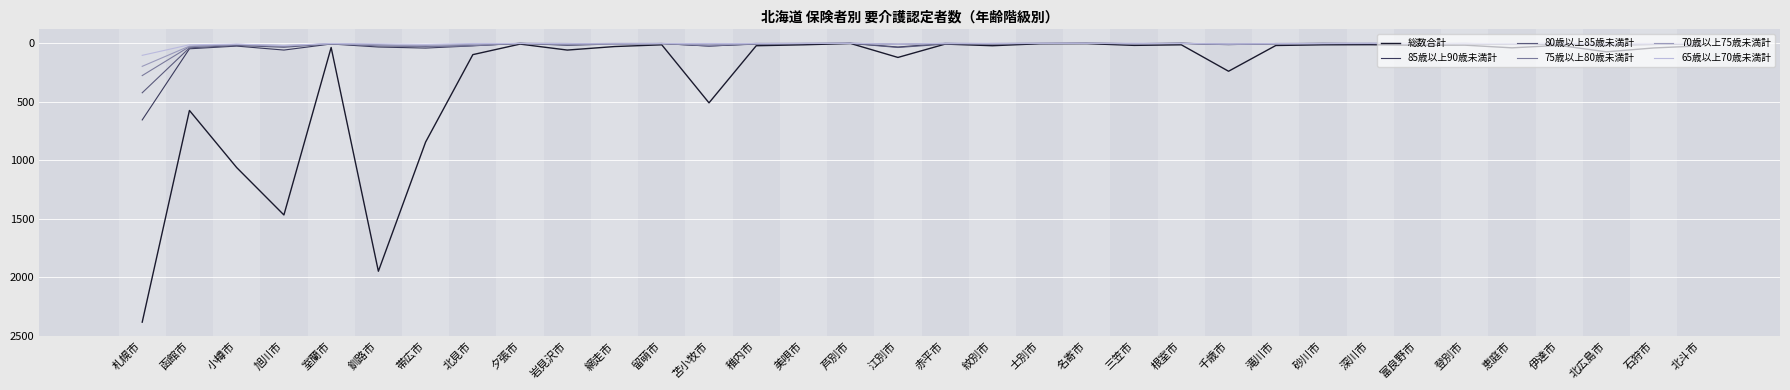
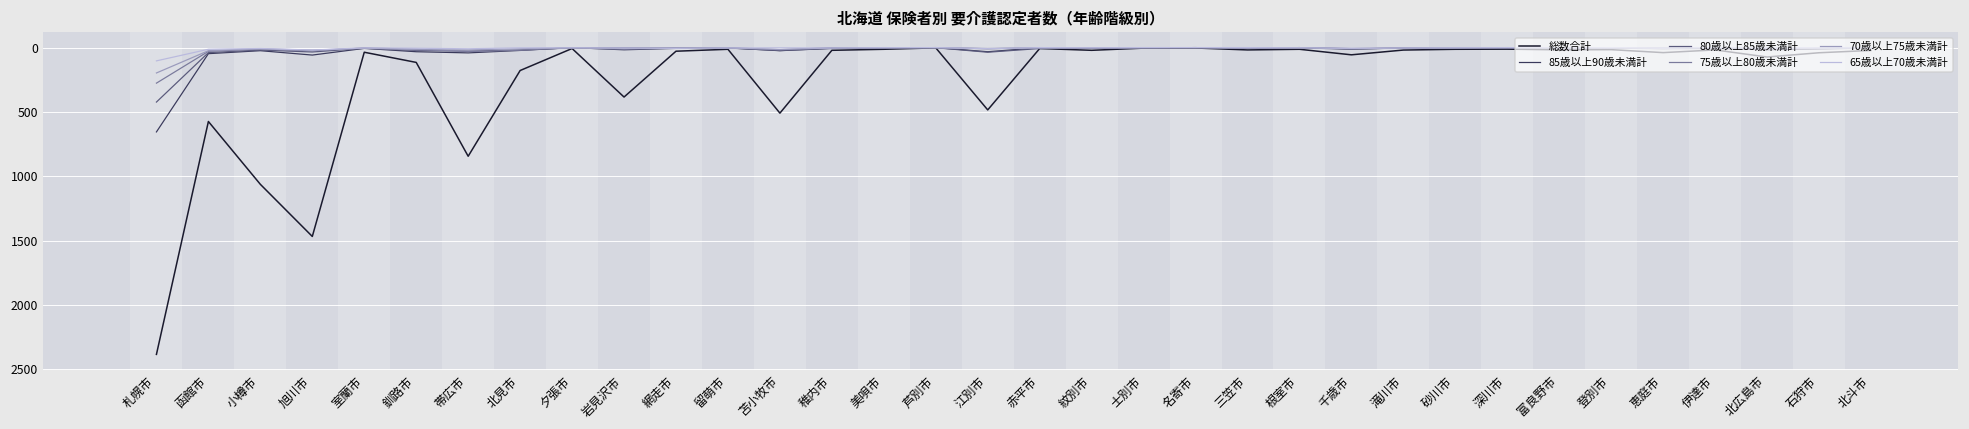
  {
    "総数合計": {
      "札幌市": 2380,
      "函館市": 570,
      "小樽市": 1060,
      "旭川市": 1470,
      "室蘭市": 40,
-     "釧路市": 1950,
+     "釧路市": 120,
      "帯広市": 840,
-     "北見市": 100,
-     "岩見沢市": 60,
+     "北見市": 180,
+     "岩見沢市": 380,
      "網走市": 30,
      "苫小牧市": 510,
-     "江別市": 120,
-     "千歳市": 240
+     "江別市": 480,
+     "千歳市": 60
    }
  }
